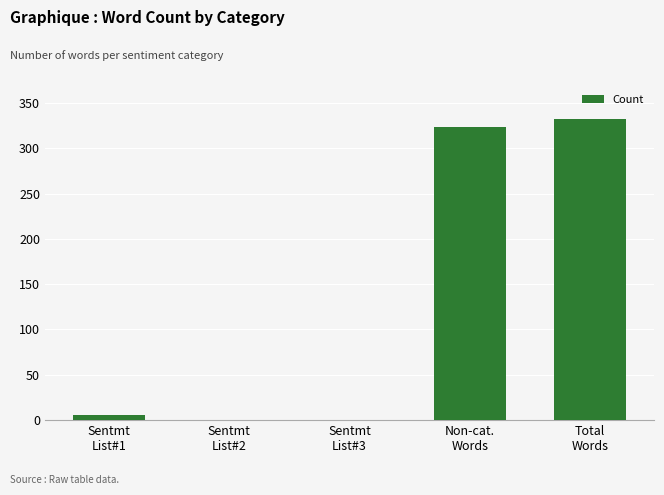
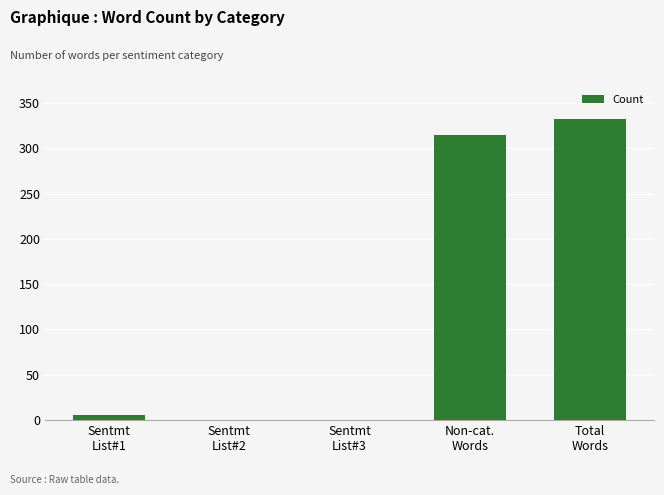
  {
    "Sentmt List#1": 10,
    "Sentmt List#2": 0,
    "Sentmt List#3": 0,
-   "Non-cat. Words": 324,
+   "Non-cat. Words": 315,
    "Total Words": 330
  }
